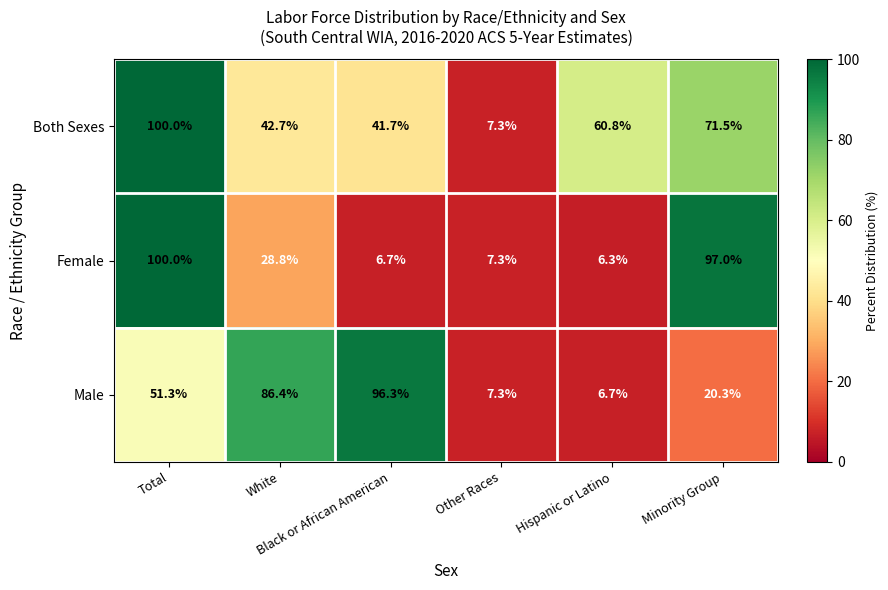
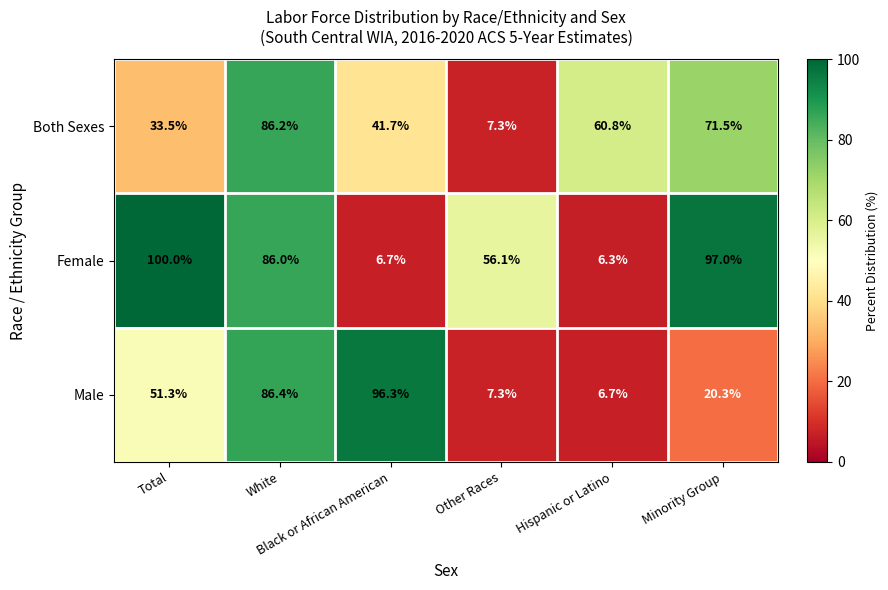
  {
    "Both Sexes": {
-     "Total": "100.0%",
-     "White": "42.7%",
+     "Total": "33.5%",
+     "White": "86.2%",
      "Black or African American": "41.7%",
      "Other Races": "7.3%",
      "Hispanic or Latino": "60.8%",
      "Minority Group": "71.5%"
    },
    "Female": {
      "Total": "100.0%",
-     "White": "28.8%",
+     "White": "86.0%",
      "Black or African American": "6.7%",
-     "Other Races": "7.3%",
+     "Other Races": "56.1%",
      "Hispanic or Latino": "6.3%",
      "Minority Group": "97.0%"
    },
    "Male": {
      "Total": "51.3%",
      "White": "86.4%",
      "Black or African American": "96.3%",
      "Other Races": "7.3%",
      "Hispanic or Latino": "6.7%",
      "Minority Group": "20.3%"
    }
  }
